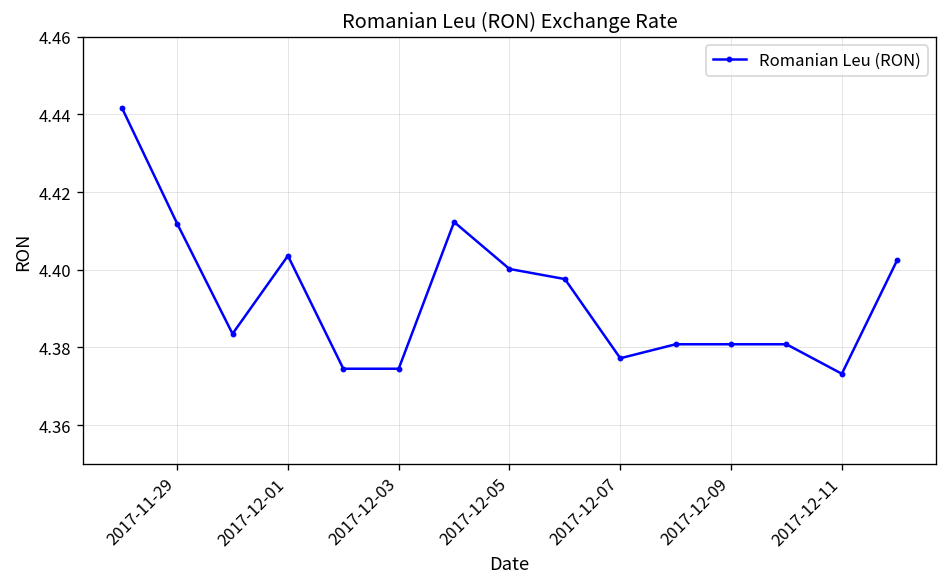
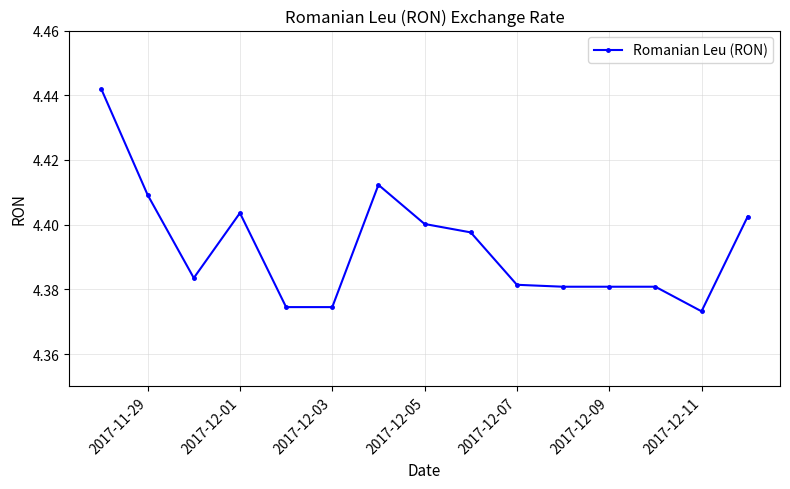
  {
-   "2017-11-29": 4.412,
+   "2017-11-29": 4.409,
    "2017-12-01": 4.404,
    "2017-12-03": 4.375,
    "2017-12-05": 4.400,
-   "2017-12-07": 4.377,
+   "2017-12-07": 4.381,
    "2017-12-09": 4.381,
    "2017-12-11": 4.373
  }
